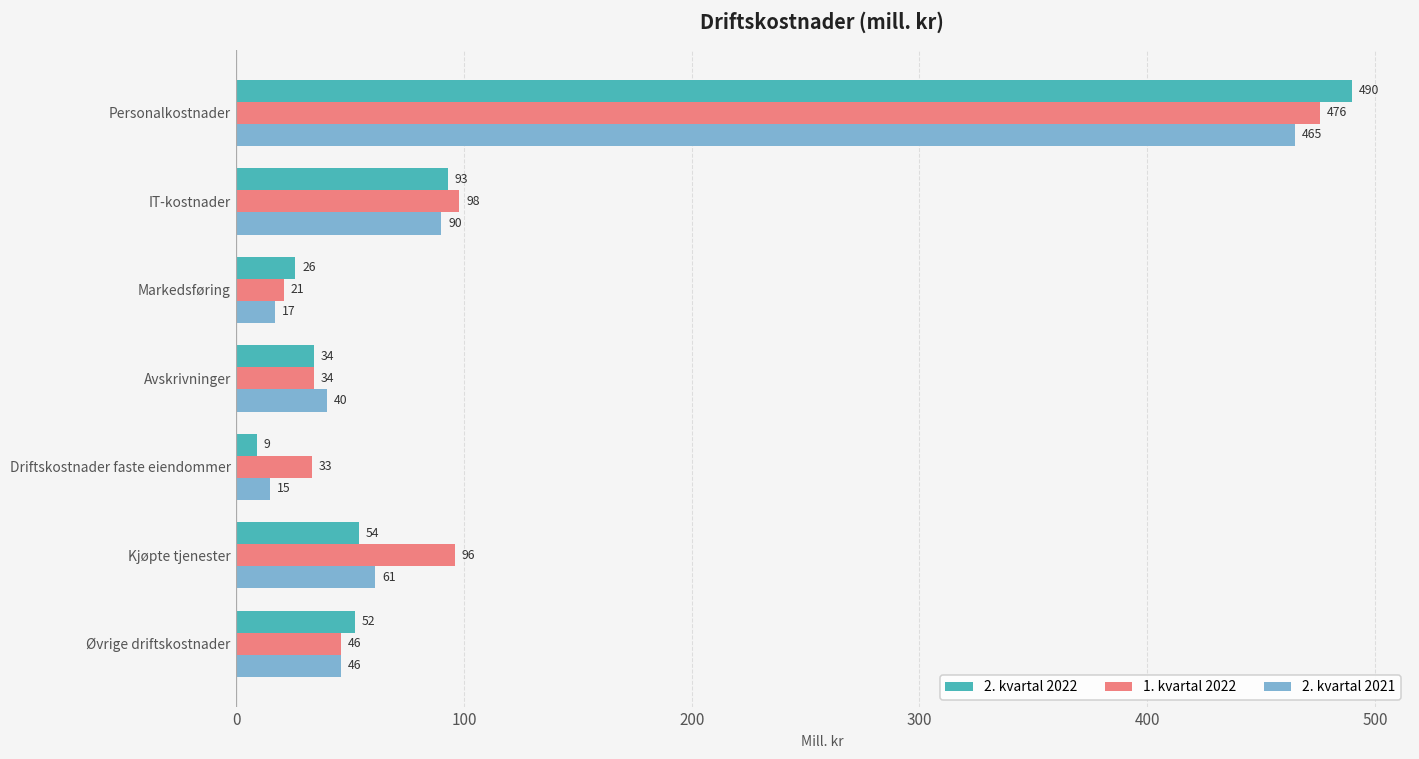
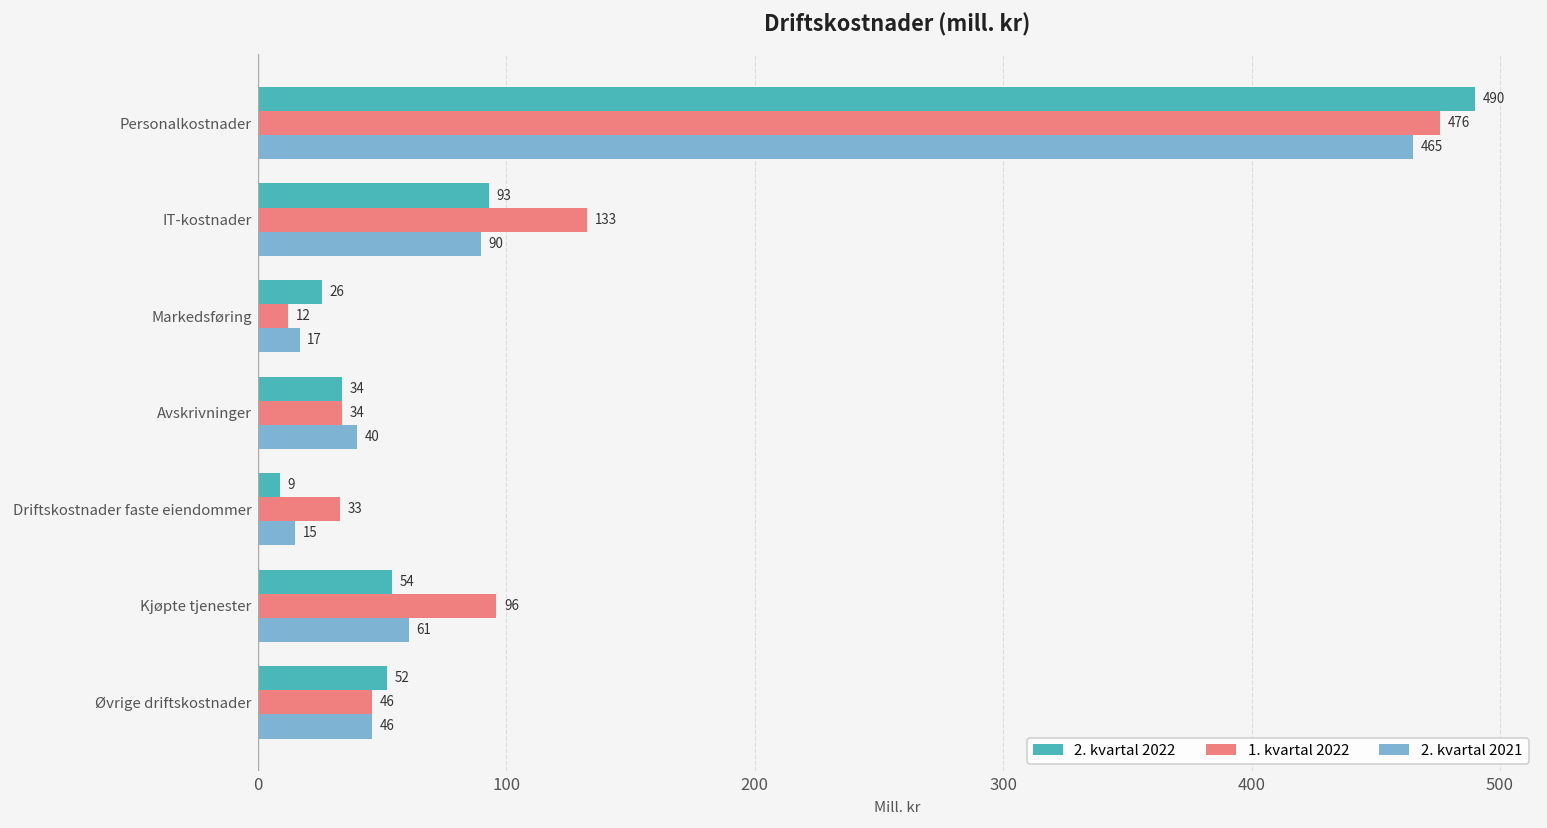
  {
    "1. kvartal 2022": {
      "Personalkostnader": 476,
-     "IT-kostnader": 98,
-     "Markedsføring": 21,
+     "IT-kostnader": 133,
+     "Markedsføring": 12,
      "Avskrivninger": 34,
      "Driftskostnader faste eiendommer": 33,
      "Kjøpte tjenester": 96,
      "Øvrige driftskostnader": 46
    }
  }
